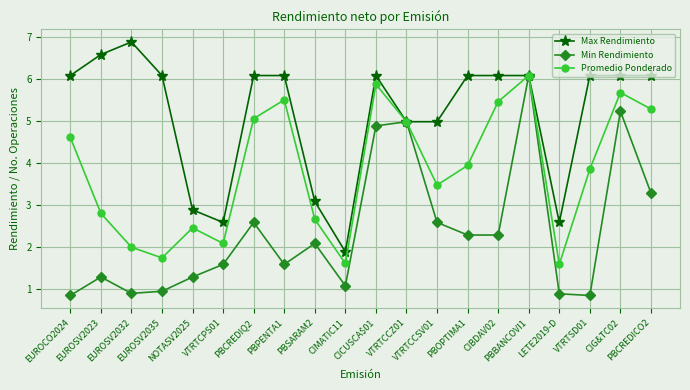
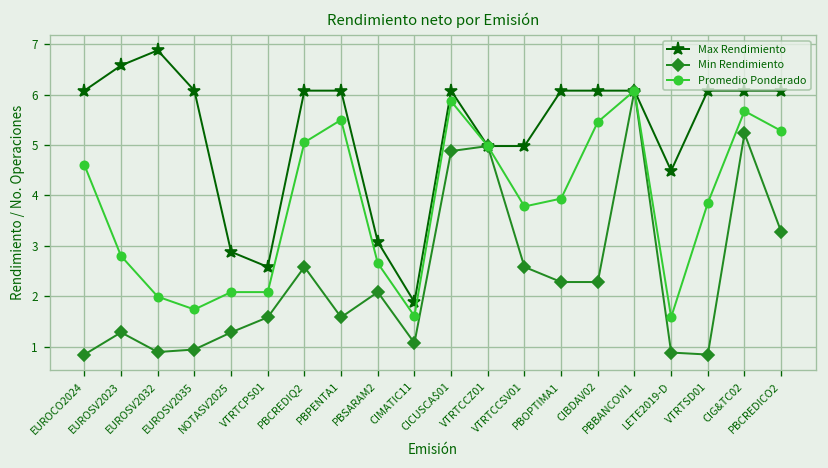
  {
    "Max Rendimiento": {
      "EUROCO2024": 6.1,
      "EUROSV2023": 6.6,
      "EUROSV2032": 6.9,
      "EUROSV2035": 6.1,
      "NOTASV2025": 2.9,
      "VTRTCPS01": 2.6,
      "PBCREDIQ2": 6.1,
      "PBPENTA1": 6.1,
      "PBSARAM2": 3.1,
      "CIMATIC11": 1.9,
      "CICUSCA$01": 6.1,
      "VTRTCCSV01": 5.0,
      "PBOPTIMA1": 6.1,
      "CIBDAV02": 6.1,
-     "LETE2019-D": 2.6
+     "LETE2019-D": 4.5
    },
    "Min Rendimiento": {
      "EUROCO2024": 0.8,
      "EUROSV2023": 1.3,
      "EUROSV2032": 0.9,
      "EUROSV2035": 0.9,
      "NOTASV2025": 1.3,
      "VTRTCPS01": 1.6,
      "PBCREDIQ2": 2.6,
      "PBPENTA1": 1.6,
      "PBSARAM2": 2.1,
      "CIMATIC11": 1.1,
      "CICUSCA$01": 4.9,
      "VTRTCCSV01": 2.6,
      "PBOPTIMA1": 2.3,
      "CIBDAV02": 2.3,
      "LETE2019-D": 0.9,
      "VTRTSD01": 0.8,
      "CIG&TC02": 5.2,
      "PBCREDICO2": 3.3
    },
    "Promedio Ponderado": {
      "EUROCO2024": 4.6,
      "EUROSV2023": 2.8,
      "EUROSV2032": 2.0,
      "EUROSV2035": 1.7,
-     "NOTASV2025": 2.5,
+     "NOTASV2025": 2.1,
      "VTRTCPS01": 2.1,
      "PBCREDIQ2": 5.1,
      "PBPENTA1": 5.5,
      "PBSARAM2": 2.7,
      "CIMATIC11": 1.6,
      "CICUSCA$01": 5.9,
-     "VTRTCCSV01": 3.5,
+     "VTRTCCSV01": 3.8,
      "PBOPTIMA1": 3.9,
      "CIBDAV02": 5.5,
      "LETE2019-D": 1.6,
      "VTRTSD01": 3.9,
      "CIG&TC02": 5.7,
      "PBCREDICO2": 5.3
    }
  }
